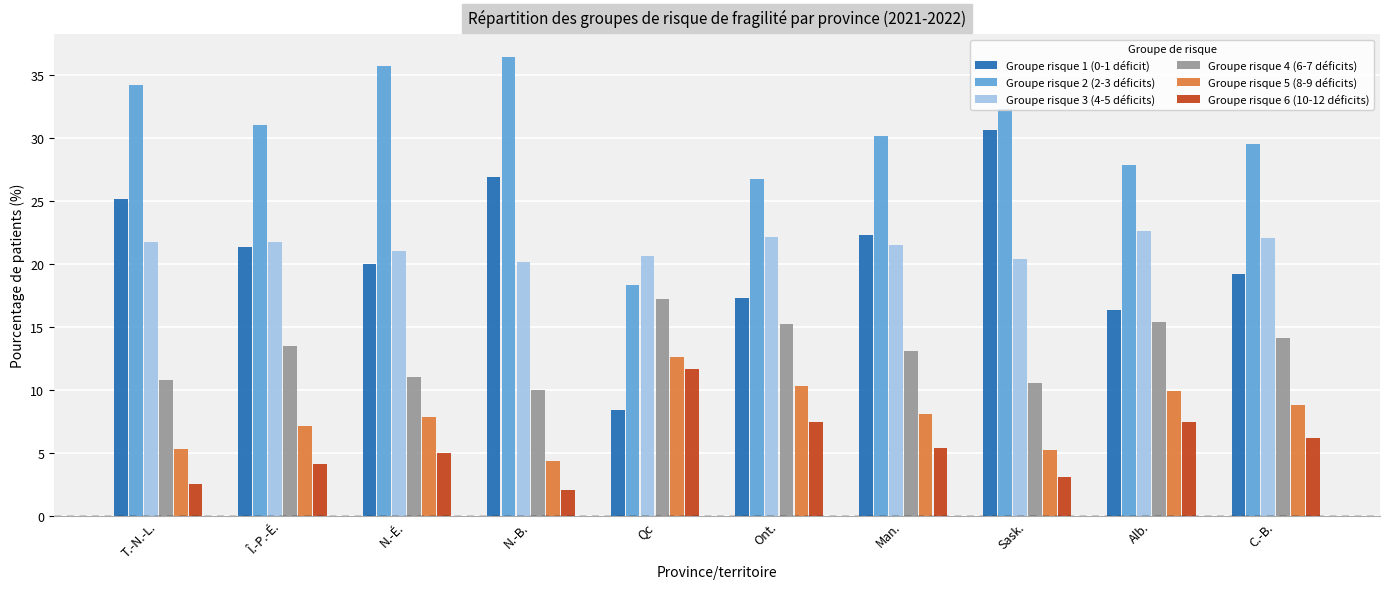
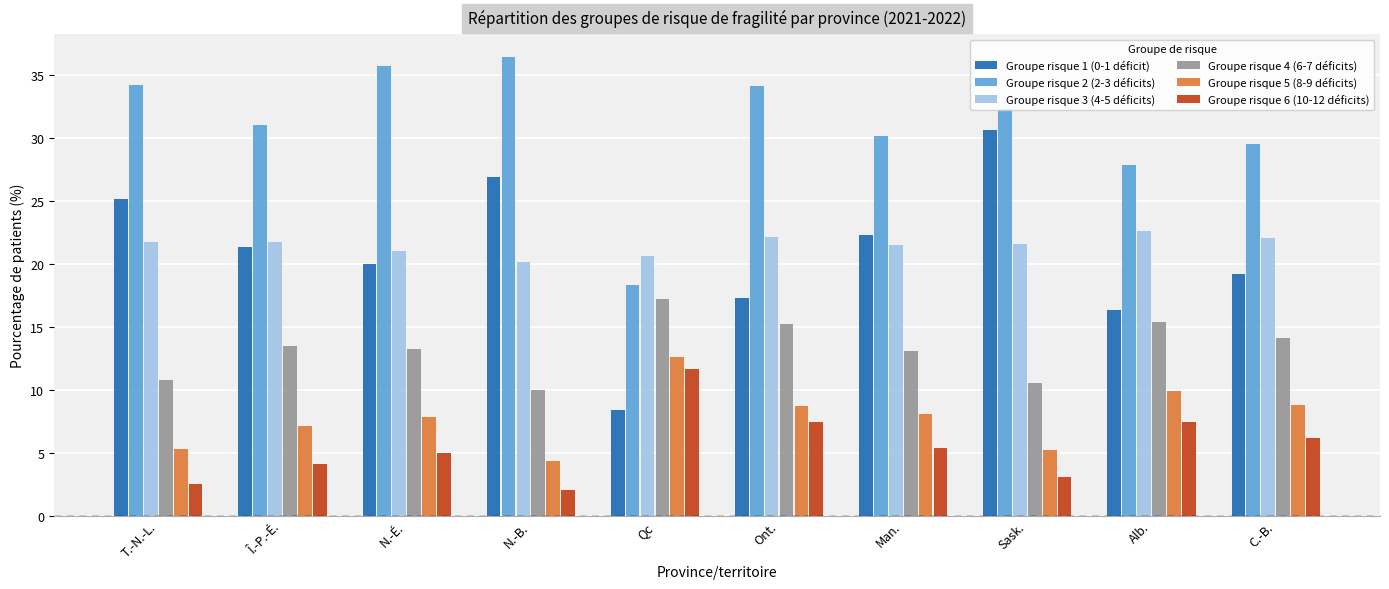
  {
    "Groupe risque 1 (0-1 déficit)": {
      "T.-N.-L.": 25.1,
      "Î.-P.-É.": 21.3,
      "N.-É.": 20.0,
      "N.-B.": 26.9,
      "Qc": 8.4,
      "Ont.": 17.3,
      "Man.": 22.3,
      "Sask.": 30.6,
      "Alb.": 16.3,
      "C.-B.": 19.2
    },
    "Groupe risque 2 (2-3 déficits)": {
      "T.-N.-L.": 34.2,
      "Î.-P.-É.": 31.0,
      "N.-É.": 35.7,
      "N.-B.": 36.4,
      "Qc": 18.3,
-     "Ont.": 26.7,
+     "Ont.": 34.1,
      "Man.": 30.1,
      "Alb.": 27.8,
      "C.-B.": 29.5
    },
    "Groupe risque 3 (4-5 déficits)": {
      "T.-N.-L.": 21.7,
      "Î.-P.-É.": 21.7,
      "N.-É.": 21.0,
      "N.-B.": 20.1,
      "Qc": 20.6,
      "Ont.": 22.1,
      "Man.": 21.5,
-     "Sask.": 20.4,
+     "Sask.": 21.6,
      "Alb.": 22.6,
      "C.-B.": 22.0
    },
    "Groupe risque 4 (6-7 déficits)": {
      "T.-N.-L.": 10.8,
      "Î.-P.-É.": 13.5,
-     "N.-É.": 11.0,
+     "N.-É.": 13.2,
      "N.-B.": 10.0,
      "Qc": 17.2,
      "Ont.": 15.2,
      "Man.": 13.1,
      "Sask.": 10.5,
      "Alb.": 15.4,
      "C.-B.": 14.1
    },
    "Groupe risque 5 (8-9 déficits)": {
      "T.-N.-L.": 5.3,
      "Î.-P.-É.": 7.1,
      "N.-É.": 7.8,
      "N.-B.": 4.3,
      "Qc": 12.6,
-     "Ont.": 10.3,
+     "Ont.": 8.7,
      "Man.": 8.1,
      "Sask.": 5.2,
      "Alb.": 9.9,
      "C.-B.": 8.8
    },
    "Groupe risque 6 (10-12 déficits)": {
      "T.-N.-L.": 2.5,
      "Î.-P.-É.": 4.1,
      "N.-É.": 5.0,
      "N.-B.": 2.0,
      "Qc": 11.6,
      "Ont.": 7.4,
      "Man.": 5.4,
      "Sask.": 3.1,
      "Alb.": 7.4,
      "C.-B.": 6.2
    }
  }
